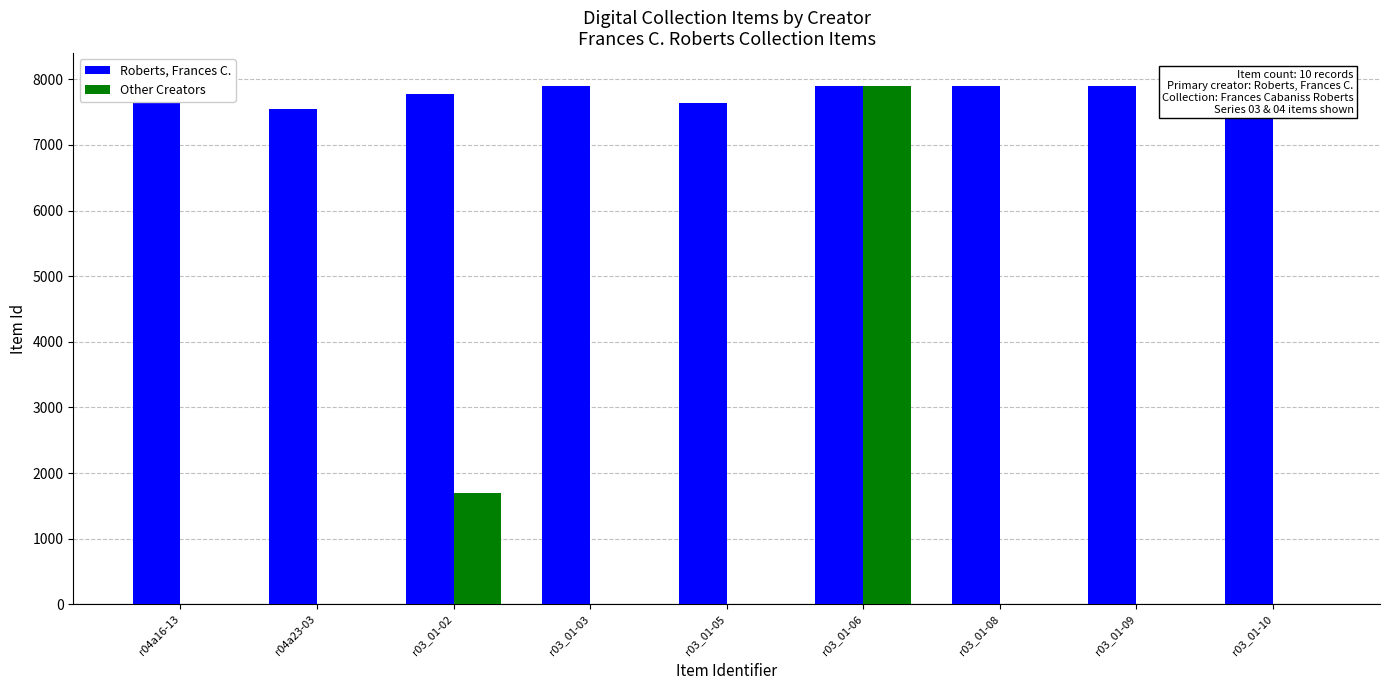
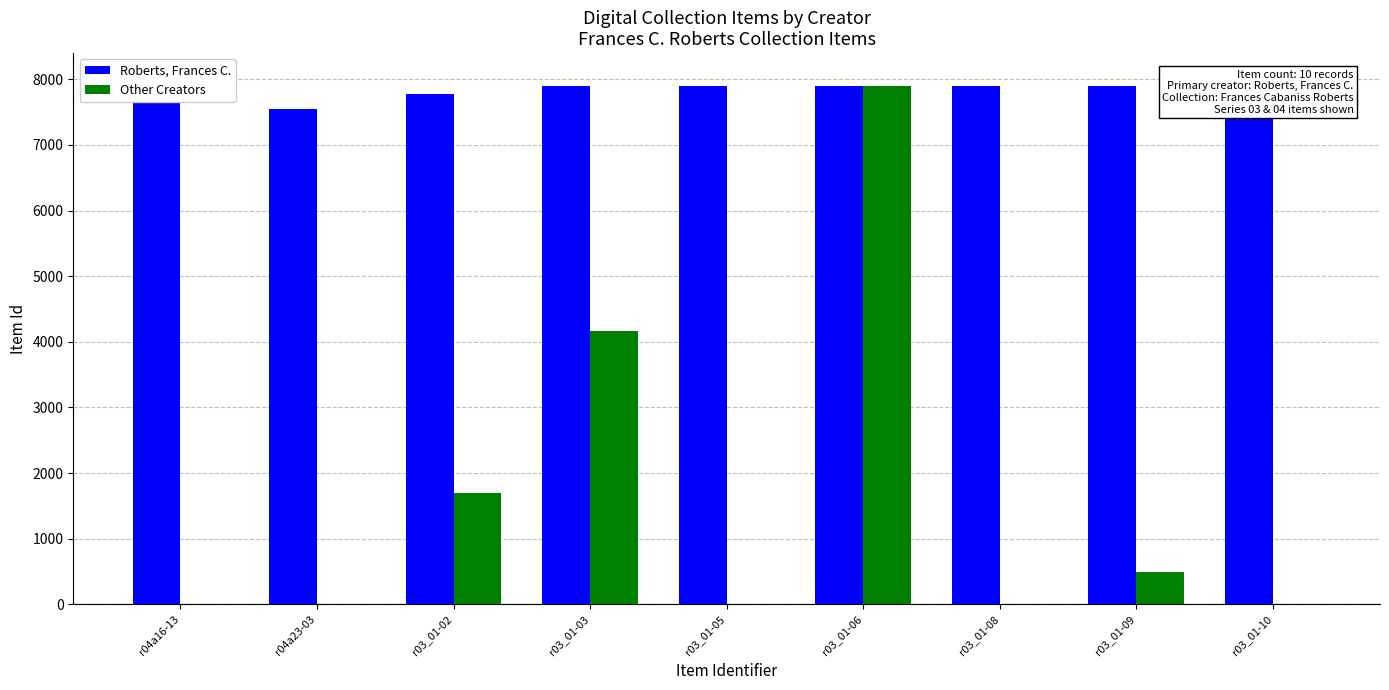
  {
    "Roberts, Frances C.": {
      "r04a23-03": 7600,
      "r03_01-02": 7800,
      "r03_01-03": 7900,
-     "r03_01-05": 7600,
+     "r03_01-05": 7900,
      "r03_01-06": 7900,
      "r03_01-08": 7900,
      "r03_01-09": 7900
    },
    "Other Creators": {
      "r04a16-13": 0,
      "r04a23-03": 0,
      "r03_01-02": 1700,
-     "r03_01-03": 0,
+     "r03_01-03": 4200,
      "r03_01-05": 0,
      "r03_01-06": 7900,
      "r03_01-08": 0,
-     "r03_01-09": 0,
+     "r03_01-09": 500,
      "r03_01-10": 0
    }
  }
